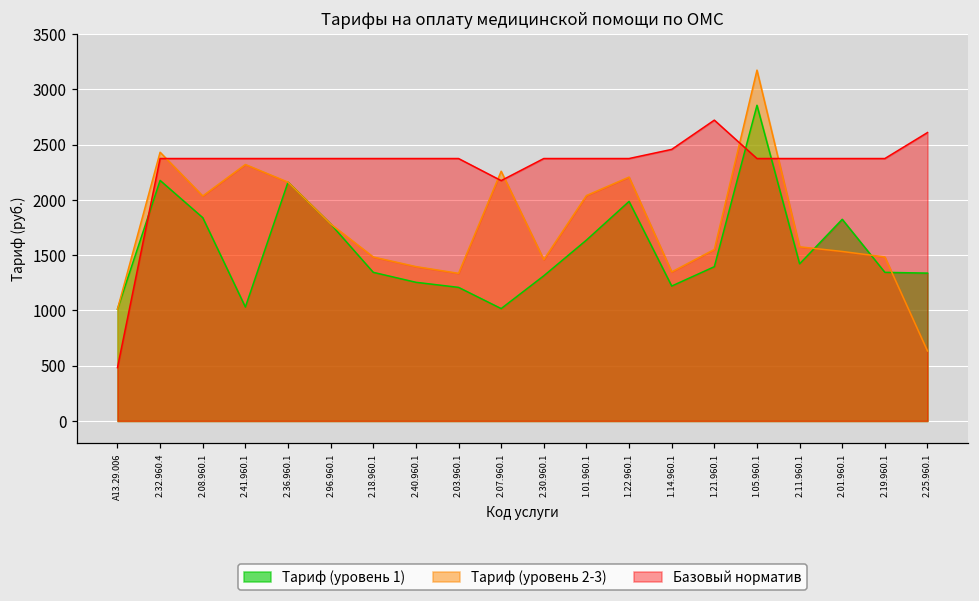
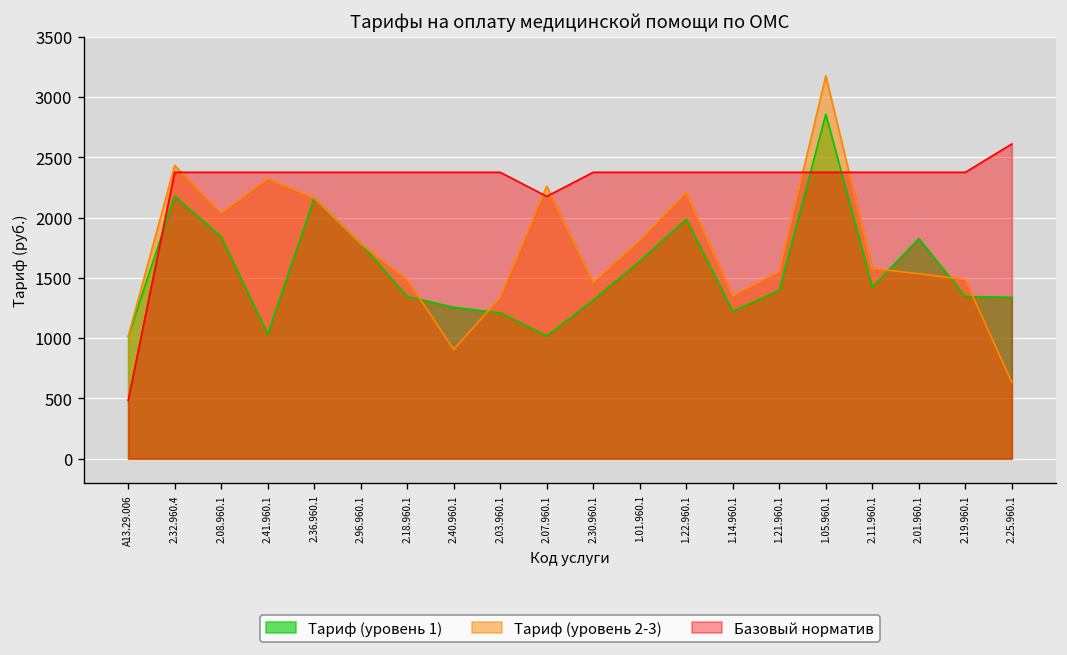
  {
    "Тариф (уровень 1)": {
      "2.32.960.4": 2180,
      "2.08.960.1": 1840,
      "2.41.960.1": 1030,
      "2.18.960.1": 1350,
      "2.40.960.1": 1260,
      "2.03.960.1": 1210,
      "2.07.960.1": 1020,
      "2.30.960.1": 1310,
      "1.01.960.1": 1640,
      "1.22.960.1": 1990,
      "1.14.960.1": 1220,
      "1.21.960.1": 1400,
      "1.05.960.1": 2860,
      "2.11.960.1": 1420,
      "2.01.960.1": 1830,
      "2.19.960.1": 1350,
      "2.25.960.1": 1340
    },
    "Тариф (уровень 2-3)": {
      "2.32.960.4": 2430,
      "2.08.960.1": 2040,
      "2.41.960.1": 2320,
      "2.18.960.1": 1480,
-     "2.40.960.1": 1400,
+     "2.40.960.1": 910,
      "2.03.960.1": 1340,
      "2.07.960.1": 2260,
      "2.30.960.1": 1460,
-     "1.01.960.1": 2040,
+     "1.01.960.1": 1810,
      "1.22.960.1": 2210,
      "1.14.960.1": 1350,
      "1.21.960.1": 1550,
      "1.05.960.1": 3180,
      "2.11.960.1": 1580,
      "2.01.960.1": 1530,
      "2.19.960.1": 1480,
      "2.25.960.1": 630
    },
    "Базовый норматив": {
      "A13.29.006": 480,
      "2.32.960.4": 2380,
      "2.08.960.1": 2380,
      "2.41.960.1": 2380,
      "2.36.960.1": 2380,
      "2.96.960.1": 2380,
      "2.18.960.1": 2380,
      "2.40.960.1": 2380,
      "2.03.960.1": 2380,
      "2.07.960.1": 2180,
      "2.30.960.1": 2380,
      "1.01.960.1": 2380,
      "1.22.960.1": 2380,
-     "1.14.960.1": 2460,
-     "1.21.960.1": 2720,
+     "1.14.960.1": 2380,
+     "1.21.960.1": 2380,
      "1.05.960.1": 2380,
      "2.11.960.1": 2380,
      "2.01.960.1": 2380,
      "2.19.960.1": 2380,
      "2.25.960.1": 2610
    }
  }
